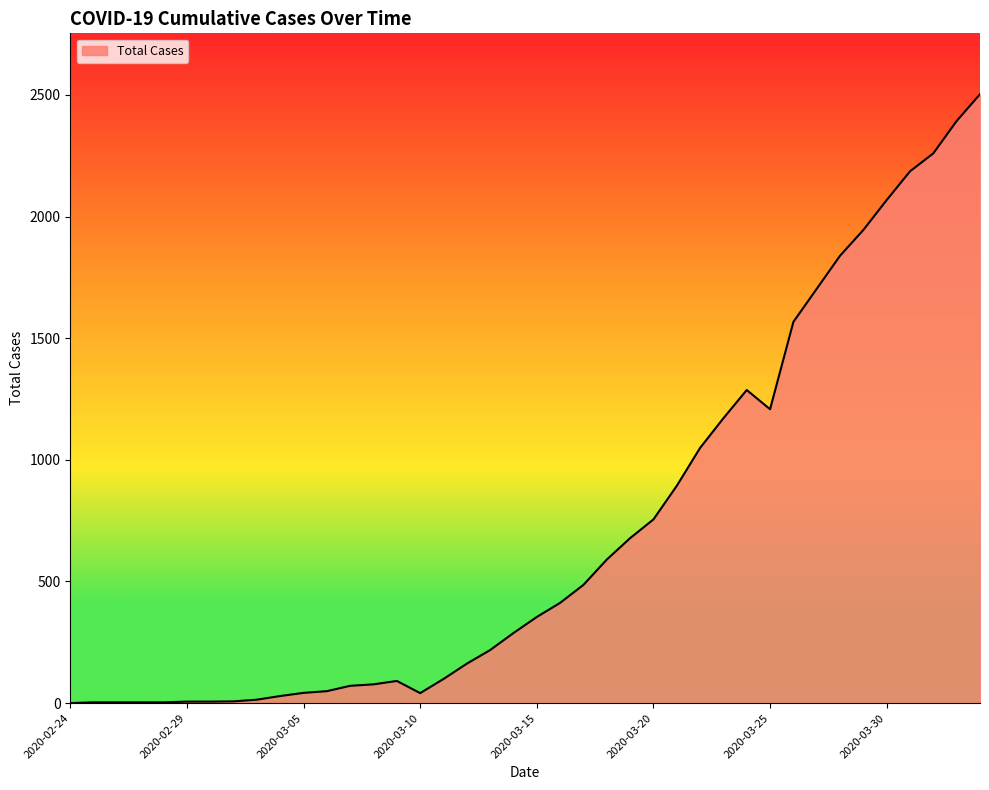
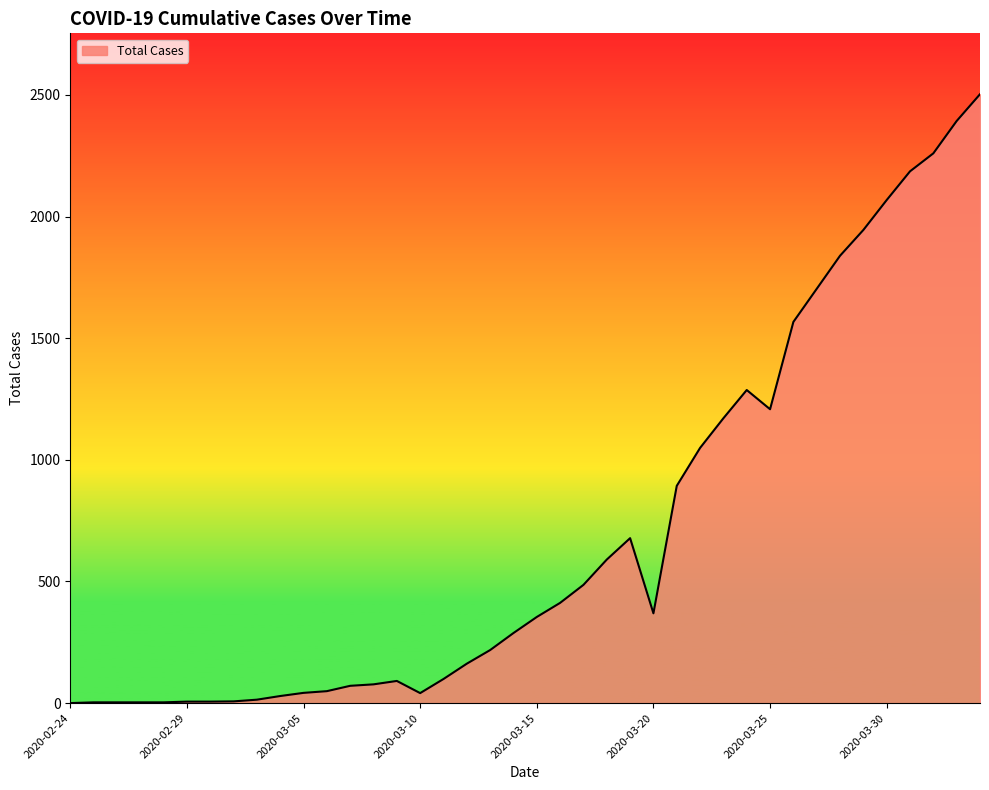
  {
    "2020-02-24": 0,
    "2020-02-29": 10,
    "2020-03-05": 40,
    "2020-03-10": 40,
    "2020-03-15": 350,
-   "2020-03-20": 760,
+   "2020-03-20": 370,
    "2020-03-25": 1210,
    "2020-03-30": 2070
  }
